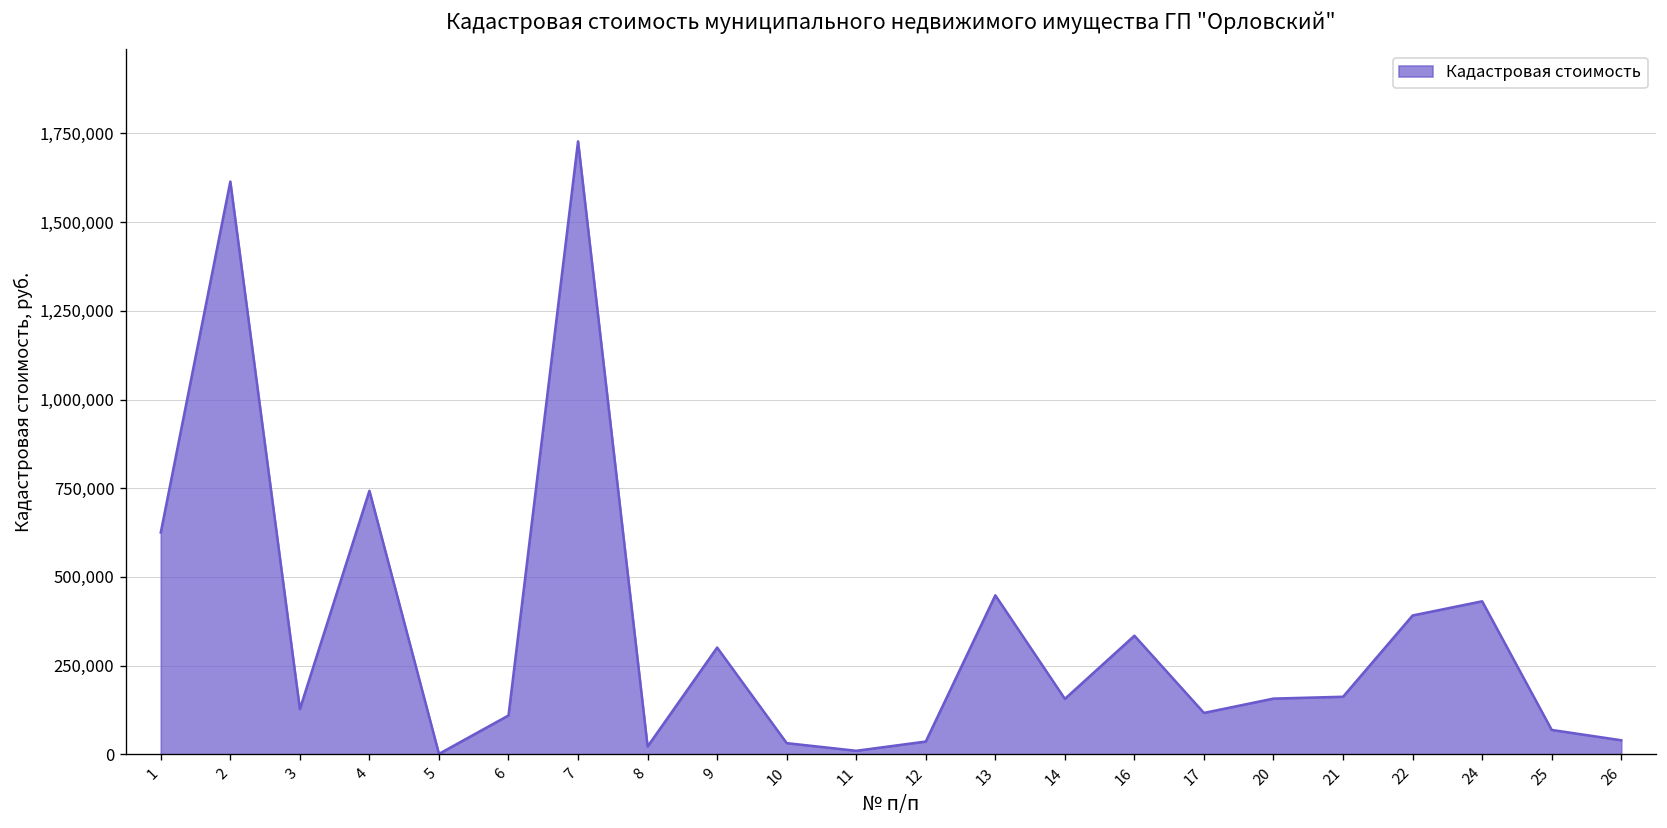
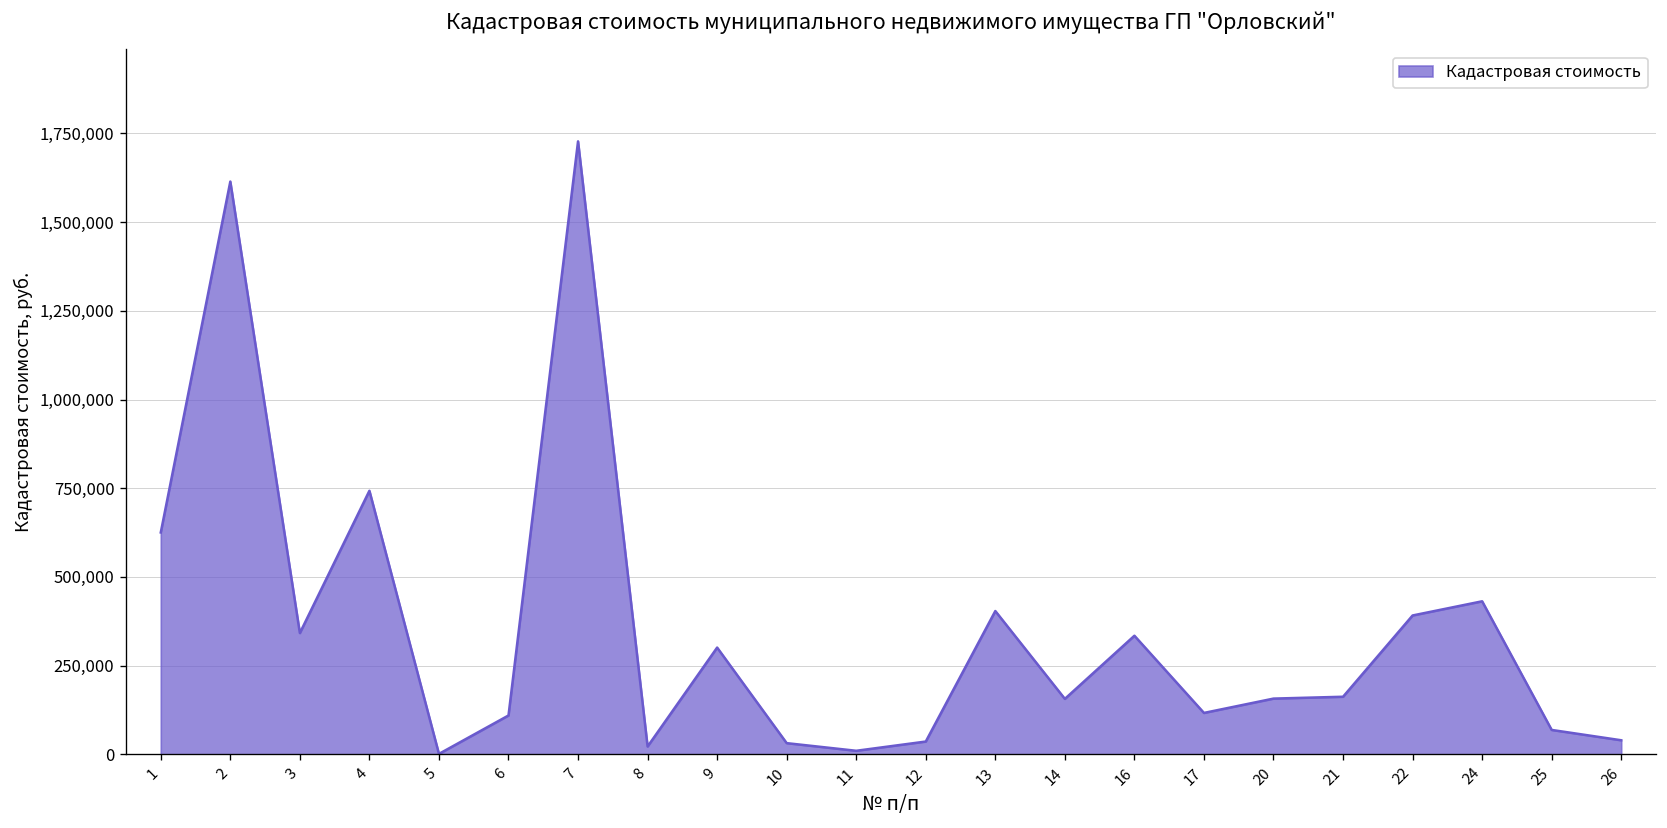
  {
    "1": "630,000",
    "2": "1,610,000",
-   "3": "130,000",
+   "3": "340,000",
    "4": "740,000",
    "5": "0",
    "6": "110,000",
    "7": "1,730,000",
    "8": "20,000",
    "9": "300,000",
    "10": "30,000",
    "11": "10,000",
    "12": "40,000",
-   "13": "450,000",
+   "13": "400,000",
    "14": "160,000",
    "16": "330,000",
    "17": "120,000",
    "20": "160,000",
    "21": "160,000",
    "22": "390,000",
    "24": "430,000",
    "25": "70,000",
    "26": "40,000"
  }
